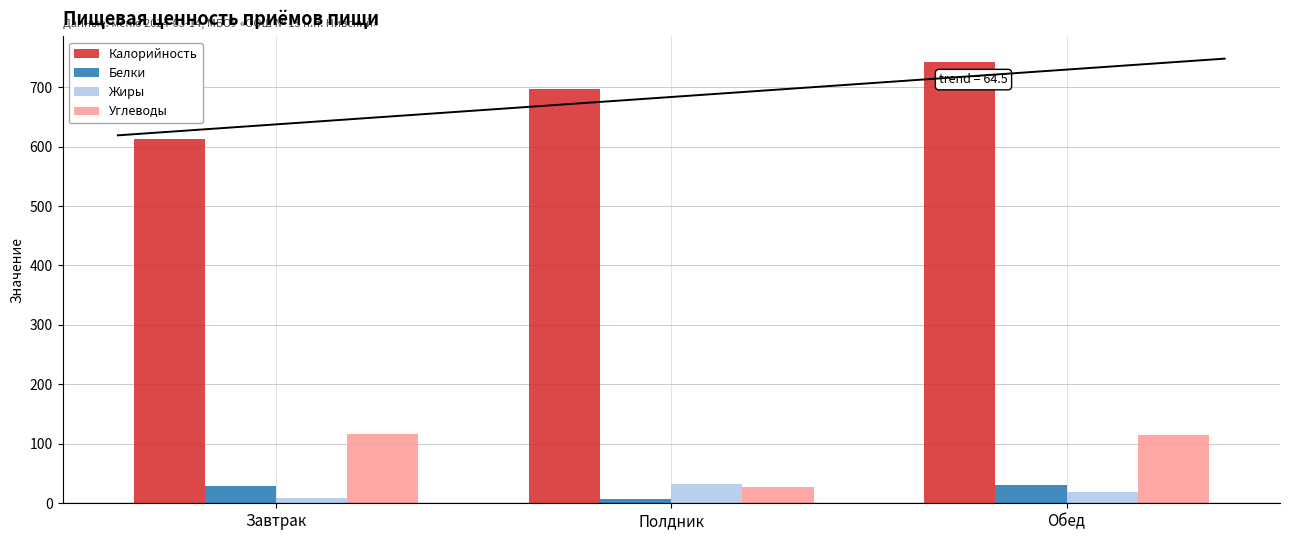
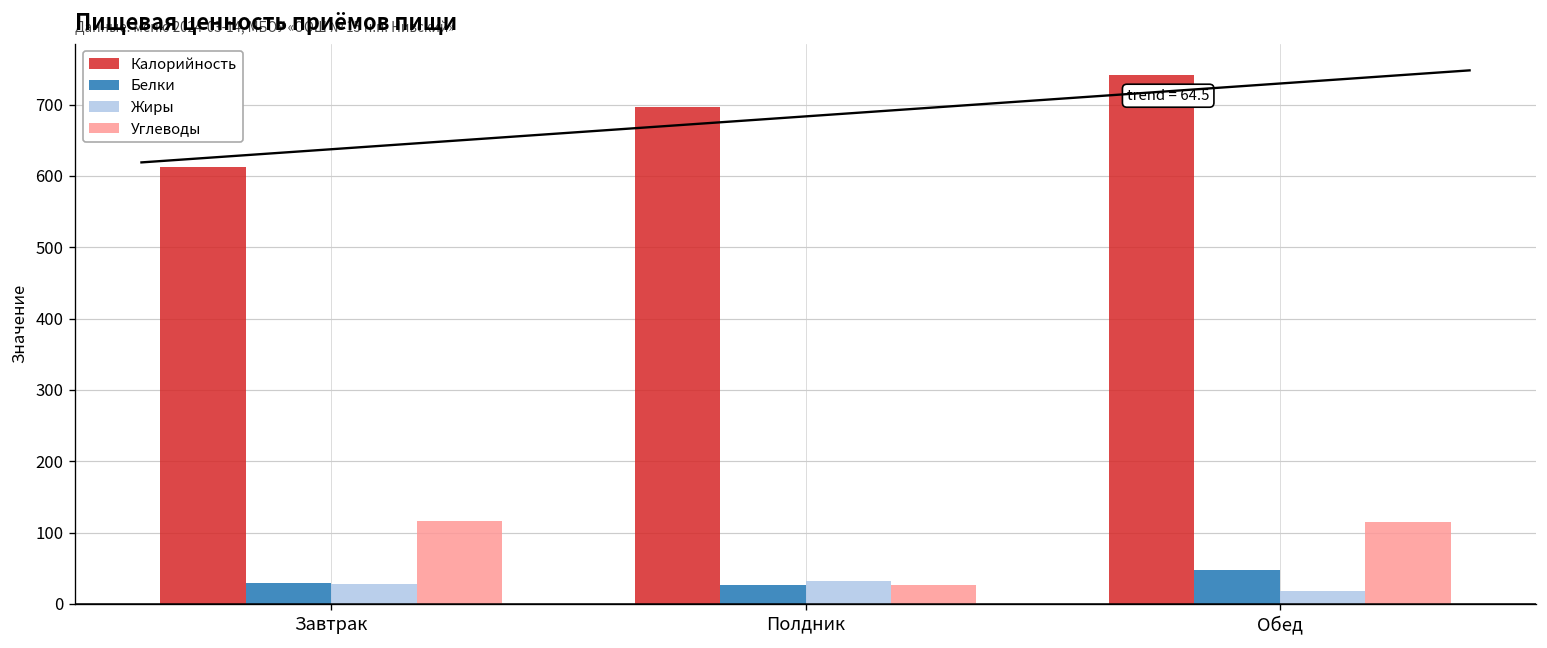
  {
    "Калорийность": {
      "Завтрак": 610,
      "Полдник": 700
    },
    "Белки": {
      "Завтрак": 30,
-     "Полдник": 10,
-     "Обед": 30
+     "Полдник": 30,
+     "Обед": 50
    },
    "Жиры": {
-     "Завтрак": 10,
+     "Завтрак": 30,
      "Полдник": 30,
      "Обед": 20
    },
    "Углеводы": {
      "Завтрак": 120,
      "Полдник": 30,
      "Обед": 110
    }
  }
